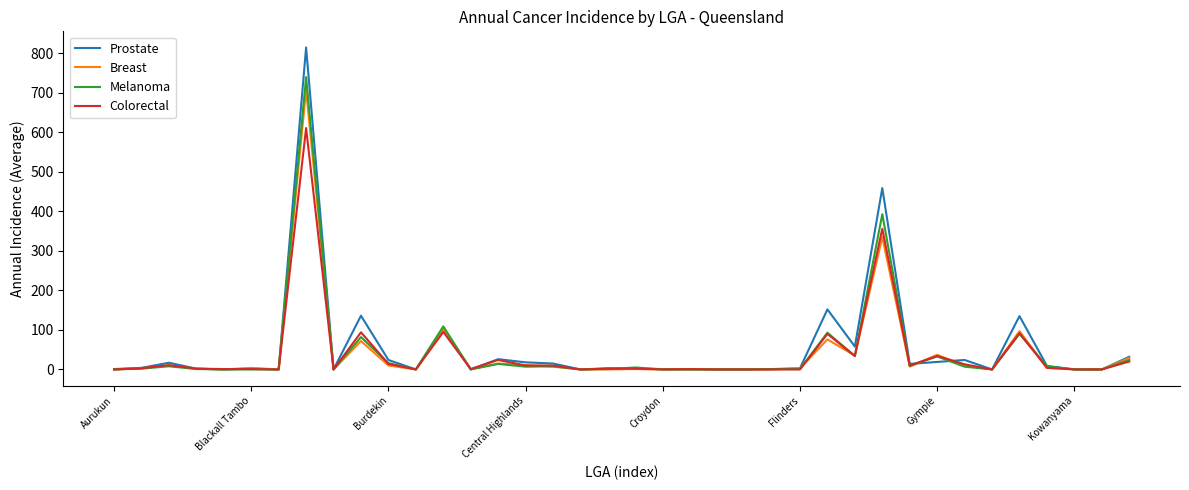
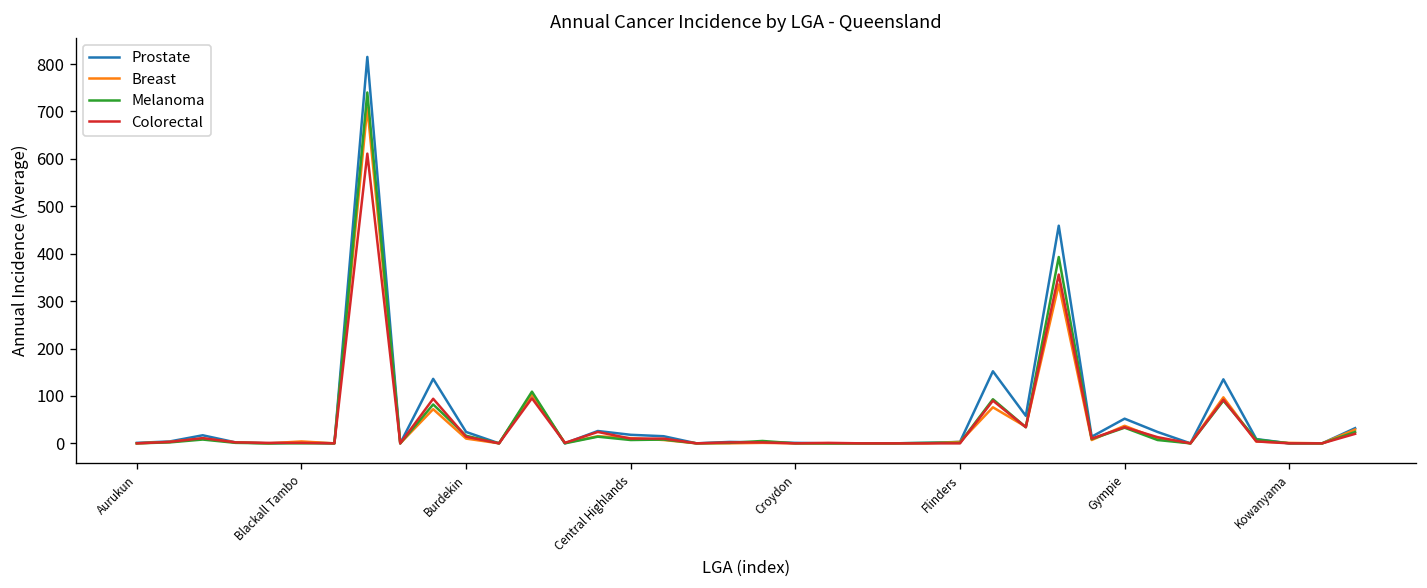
  {
    "Prostate": {
      "Burdekin": 20,
      "Central Highlands": 20,
-     "Gympie": 20
+     "Gympie": 50
    }
  }
